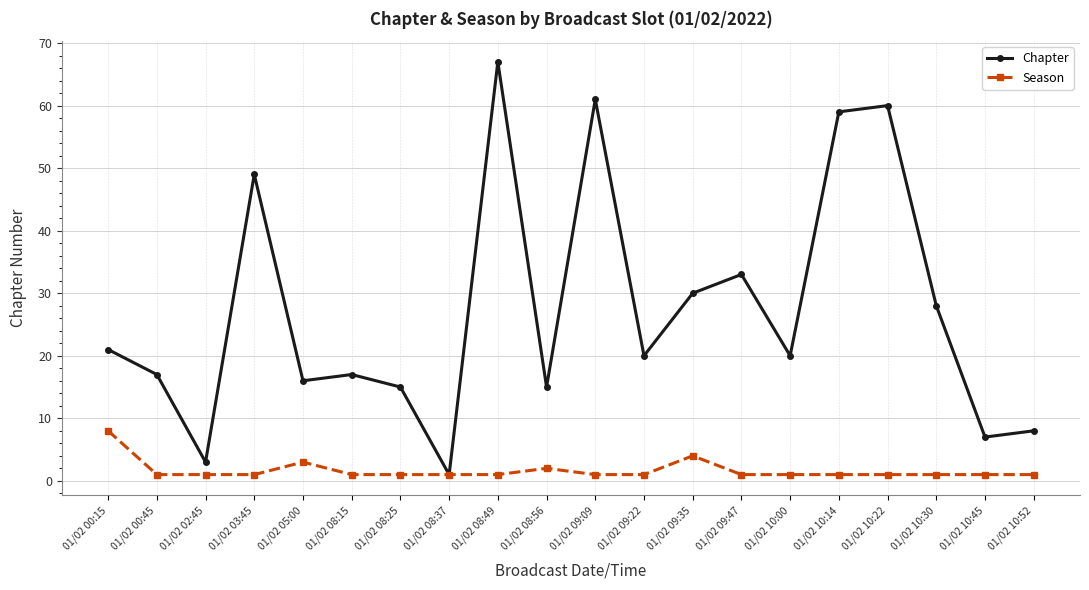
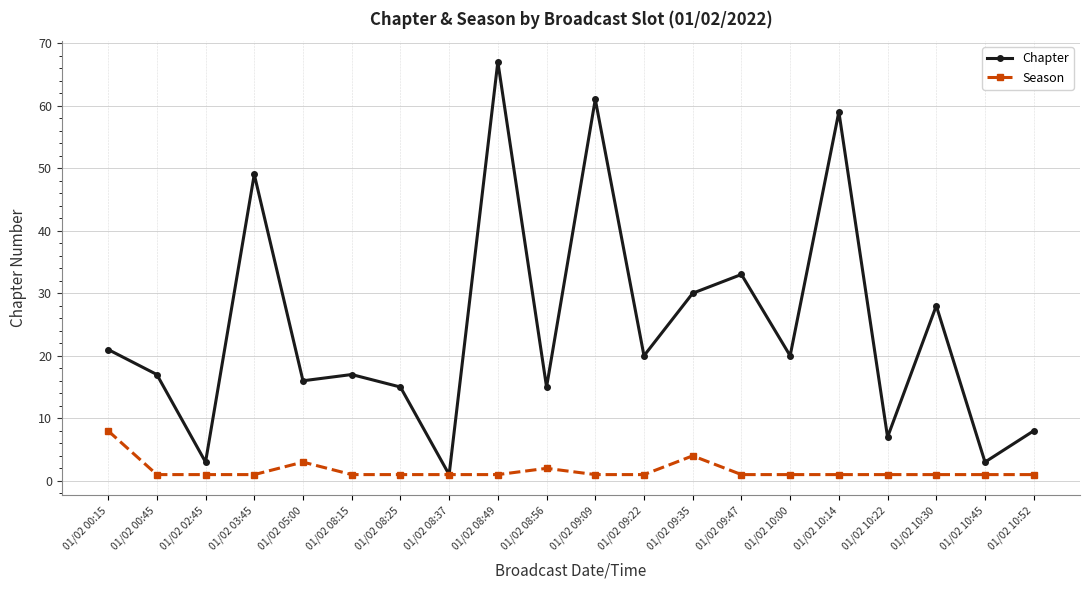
  {
    "Chapter": {
      "01/02 00:15": 21,
      "01/02 00:45": 17,
      "01/02 02:45": 3,
      "01/02 03:45": 49,
      "01/02 05:00": 16,
      "01/02 08:15": 17,
      "01/02 08:25": 15,
      "01/02 08:49": 67,
      "01/02 08:56": 15,
      "01/02 09:09": 61,
      "01/02 09:22": 20,
      "01/02 09:35": 30,
      "01/02 09:47": 33,
      "01/02 10:00": 20,
      "01/02 10:14": 59,
-     "01/02 10:22": 60,
+     "01/02 10:22": 7,
      "01/02 10:30": 28,
-     "01/02 10:45": 7,
+     "01/02 10:45": 3,
      "01/02 10:52": 8
    },
    "Season": {
      "01/02 00:15": 8,
      "01/02 00:45": 1,
      "01/02 02:45": 1,
      "01/02 03:45": 1,
      "01/02 05:00": 3,
      "01/02 08:15": 1,
      "01/02 08:25": 1,
      "01/02 08:49": 1,
      "01/02 08:56": 2,
      "01/02 09:09": 1,
      "01/02 09:22": 1,
      "01/02 09:35": 4,
      "01/02 09:47": 1,
      "01/02 10:00": 1,
      "01/02 10:14": 1,
      "01/02 10:22": 1,
      "01/02 10:30": 1,
      "01/02 10:45": 1,
      "01/02 10:52": 1
    }
  }
